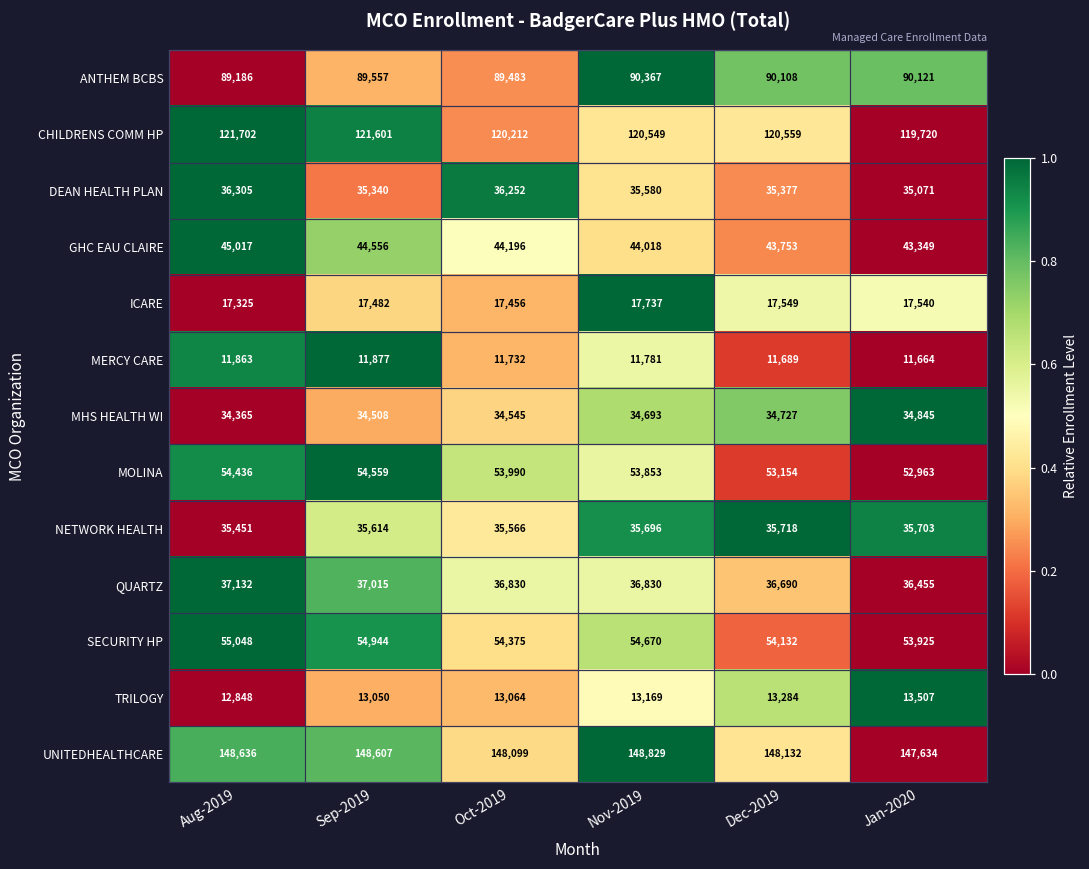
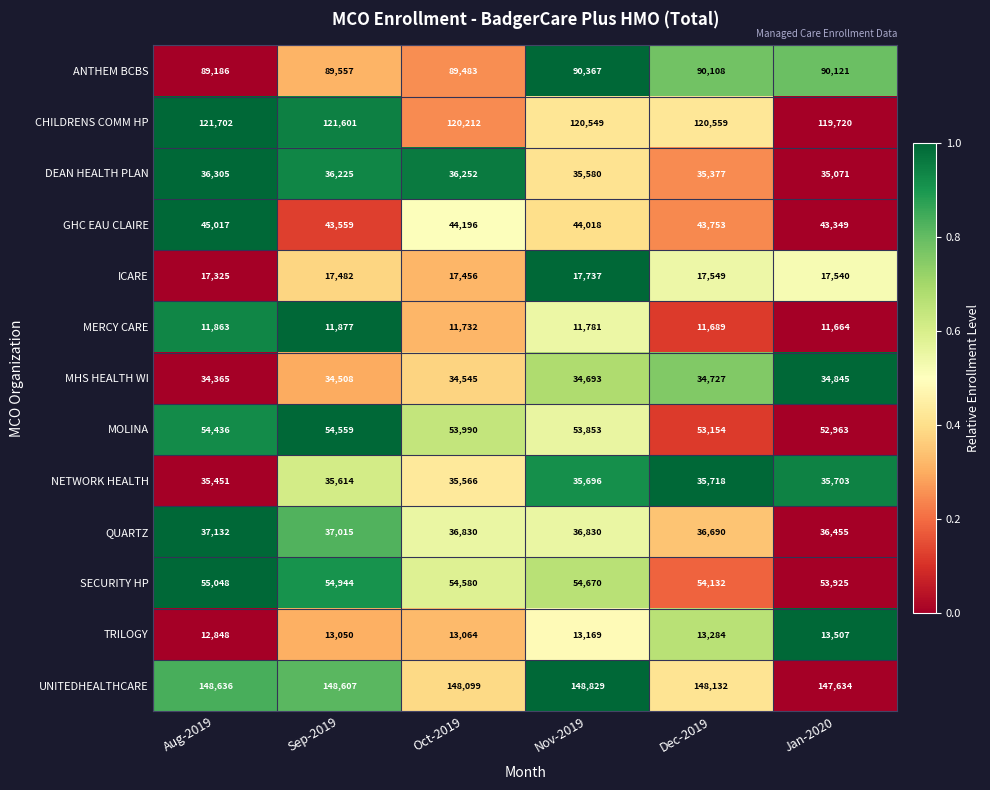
  {
    "ANTHEM BCBS": {
      "Aug-2019": "89,186",
      "Sep-2019": "89,557",
      "Oct-2019": "89,483",
      "Nov-2019": "90,367",
      "Dec-2019": "90,108",
      "Jan-2020": "90,121"
    },
    "CHILDRENS COMM HP": {
      "Aug-2019": "121,702",
      "Sep-2019": "121,601",
      "Oct-2019": "120,212",
      "Nov-2019": "120,549",
      "Dec-2019": "120,559",
      "Jan-2020": "119,720"
    },
    "DEAN HEALTH PLAN": {
      "Aug-2019": "36,305",
-     "Sep-2019": "35,340",
+     "Sep-2019": "36,225",
      "Oct-2019": "36,252",
      "Nov-2019": "35,580",
      "Dec-2019": "35,377",
      "Jan-2020": "35,071"
    },
    "GHC EAU CLAIRE": {
      "Aug-2019": "45,017",
-     "Sep-2019": "44,556",
+     "Sep-2019": "43,559",
      "Oct-2019": "44,196",
      "Nov-2019": "44,018",
      "Dec-2019": "43,753",
      "Jan-2020": "43,349"
    },
    "ICARE": {
      "Aug-2019": "17,325",
      "Sep-2019": "17,482",
      "Oct-2019": "17,456",
      "Nov-2019": "17,737",
      "Dec-2019": "17,549",
      "Jan-2020": "17,540"
    },
    "MERCY CARE": {
      "Aug-2019": "11,863",
      "Sep-2019": "11,877",
      "Oct-2019": "11,732",
      "Nov-2019": "11,781",
      "Dec-2019": "11,689",
      "Jan-2020": "11,664"
    },
    "MHS HEALTH WI": {
      "Aug-2019": "34,365",
      "Sep-2019": "34,508",
      "Oct-2019": "34,545",
      "Nov-2019": "34,693",
      "Dec-2019": "34,727",
      "Jan-2020": "34,845"
    },
    "MOLINA": {
      "Aug-2019": "54,436",
      "Sep-2019": "54,559",
      "Oct-2019": "53,990",
      "Nov-2019": "53,853",
      "Dec-2019": "53,154",
      "Jan-2020": "52,963"
    },
    "NETWORK HEALTH": {
      "Aug-2019": "35,451",
      "Sep-2019": "35,614",
      "Oct-2019": "35,566",
      "Nov-2019": "35,696",
      "Dec-2019": "35,718",
      "Jan-2020": "35,703"
    },
    "QUARTZ": {
      "Aug-2019": "37,132",
      "Sep-2019": "37,015",
      "Oct-2019": "36,830",
      "Nov-2019": "36,830",
      "Dec-2019": "36,690",
      "Jan-2020": "36,455"
    },
    "SECURITY HP": {
      "Aug-2019": "55,048",
      "Sep-2019": "54,944",
-     "Oct-2019": "54,375",
+     "Oct-2019": "54,580",
      "Nov-2019": "54,670",
      "Dec-2019": "54,132",
      "Jan-2020": "53,925"
    },
    "TRILOGY": {
      "Aug-2019": "12,848",
      "Sep-2019": "13,050",
      "Oct-2019": "13,064",
      "Nov-2019": "13,169",
      "Dec-2019": "13,284",
      "Jan-2020": "13,507"
    },
    "UNITEDHEALTHCARE": {
      "Aug-2019": "148,636",
      "Sep-2019": "148,607",
      "Oct-2019": "148,099",
      "Nov-2019": "148,829",
      "Dec-2019": "148,132",
      "Jan-2020": "147,634"
    }
  }
